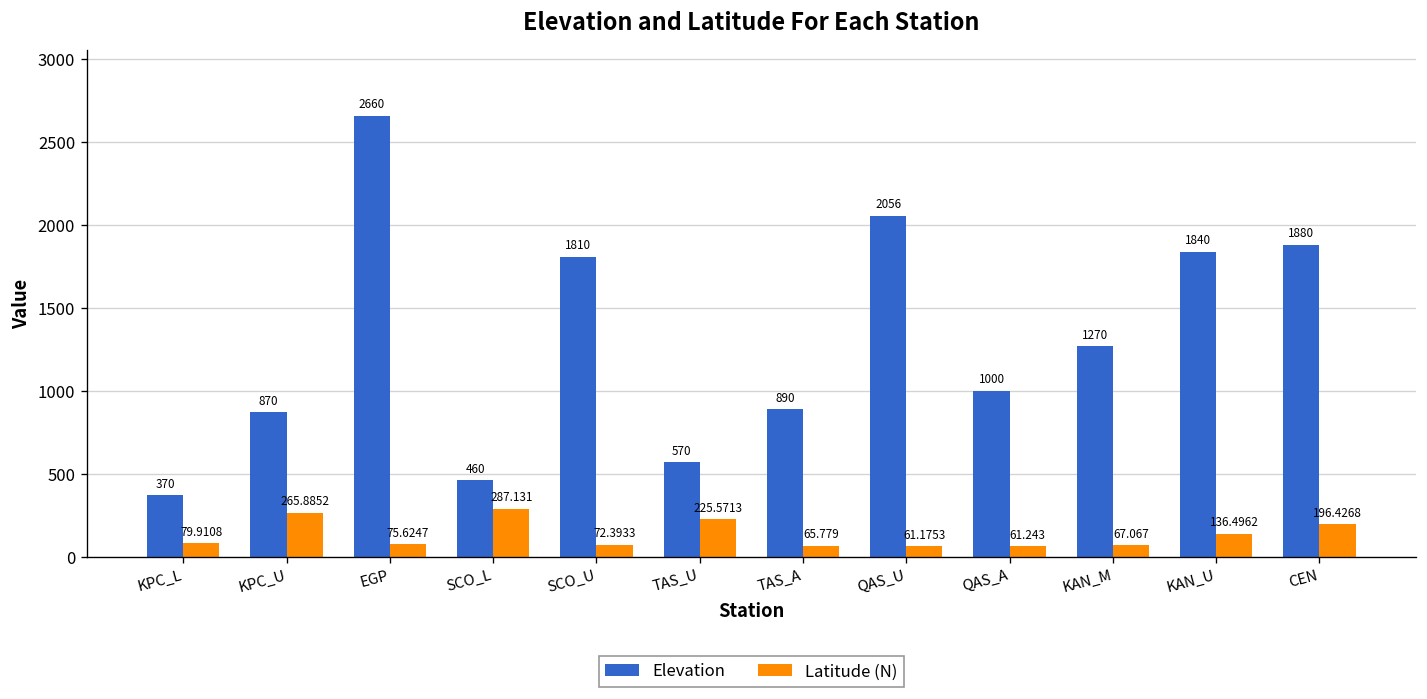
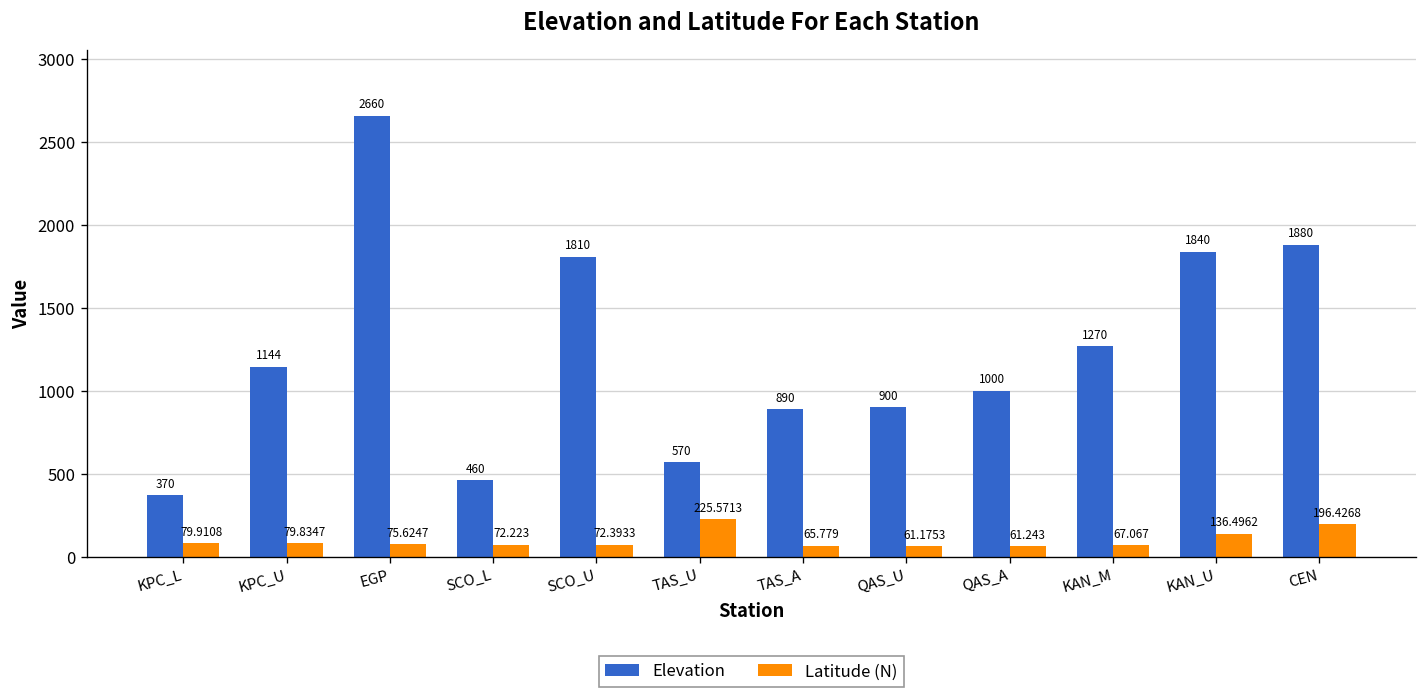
  {
    "Elevation": {
      "KPC_L": 370,
-     "KPC_U": 870,
+     "KPC_U": 1144,
      "EGP": 2660,
      "SCO_L": 460,
      "SCO_U": 1810,
      "TAS_U": 570,
      "TAS_A": 890,
-     "QAS_U": 2056,
+     "QAS_U": 900,
      "QAS_A": 1000,
      "KAN_M": 1270,
      "KAN_U": 1840,
      "CEN": 1880
    },
    "Latitude (N)": {
      "KPC_L": 79.9108,
-     "KPC_U": 265.8852,
+     "KPC_U": 79.8347,
      "EGP": 75.6247,
-     "SCO_L": 287.131,
+     "SCO_L": 72.223,
      "SCO_U": 72.3933,
      "TAS_U": 225.5713,
      "TAS_A": 65.779,
      "QAS_U": 61.1753,
      "QAS_A": 61.243,
      "KAN_M": 67.067,
      "KAN_U": 136.4962,
      "CEN": 196.4268
    }
  }
